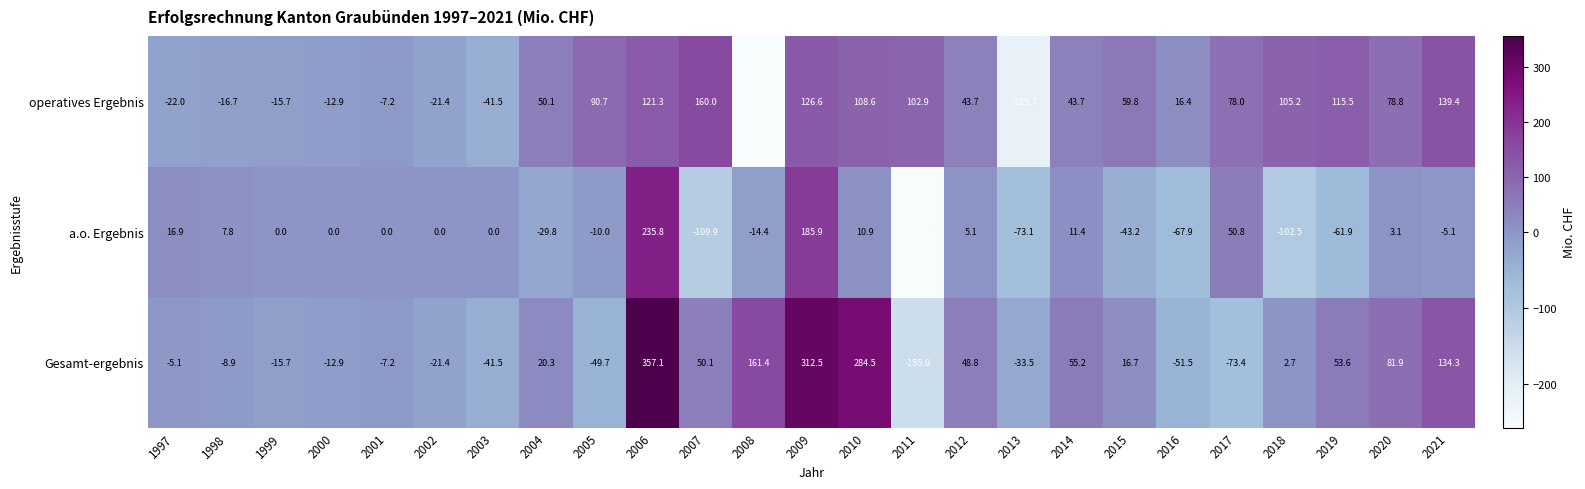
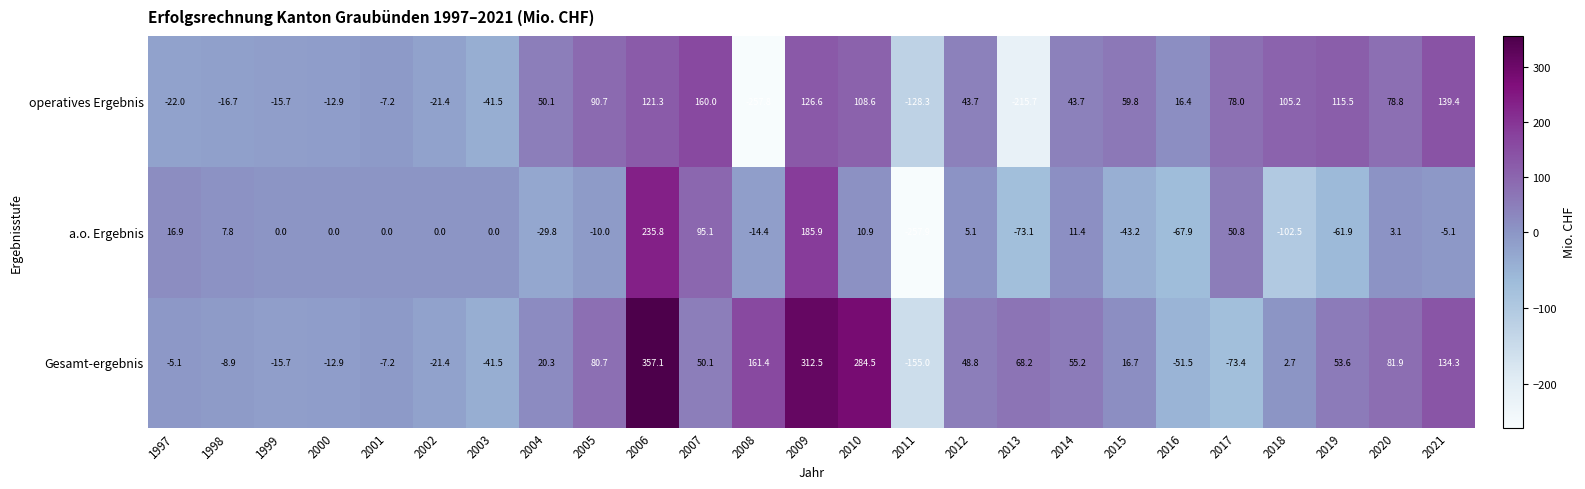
  {
    "operatives Ergebnis": {
      "1997": -22.0,
      "1998": -16.7,
      "1999": -15.7,
      "2000": -12.9,
      "2001": -7.2,
      "2002": -21.4,
      "2003": -41.5,
      "2004": 50.1,
      "2005": 90.7,
      "2006": 121.3,
      "2007": 160.0,
      "2009": 126.6,
      "2010": 108.6,
-     "2011": 102.9,
+     "2011": -128.3,
      "2012": 43.7,
      "2014": 43.7,
      "2015": 59.8,
      "2016": 16.4,
      "2017": 78.0,
      "2018": 105.2,
      "2019": 115.5,
      "2020": 78.8,
      "2021": 139.4
    },
    "a.o. Ergebnis": {
      "1997": 16.9,
      "1998": 7.8,
      "1999": 0.0,
      "2000": 0.0,
      "2001": 0.0,
      "2002": 0.0,
      "2003": 0.0,
      "2004": -29.8,
      "2005": -10.0,
      "2006": 235.8,
-     "2007": -109.9,
+     "2007": 95.1,
      "2008": -14.4,
      "2009": 185.9,
      "2010": 10.9,
      "2012": 5.1,
      "2013": -73.1,
      "2014": 11.4,
      "2015": -43.2,
      "2016": -67.9,
      "2017": 50.8,
      "2018": -102.5,
      "2019": -61.9,
      "2020": 3.1,
      "2021": -5.1
    },
    "Gesamt-ergebnis": {
      "1997": -5.1,
      "1998": -8.9,
      "1999": -15.7,
      "2000": -12.9,
      "2001": -7.2,
      "2002": -21.4,
      "2003": -41.5,
      "2004": 20.3,
-     "2005": -49.7,
+     "2005": 80.7,
      "2006": 357.1,
      "2007": 50.1,
      "2008": 161.4,
      "2009": 312.5,
      "2010": 284.5,
      "2011": -155.0,
      "2012": 48.8,
-     "2013": -33.5,
+     "2013": 68.2,
      "2014": 55.2,
      "2015": 16.7,
      "2016": -51.5,
      "2017": -73.4,
      "2018": 2.7,
      "2019": 53.6,
      "2020": 81.9,
      "2021": 134.3
    }
  }
